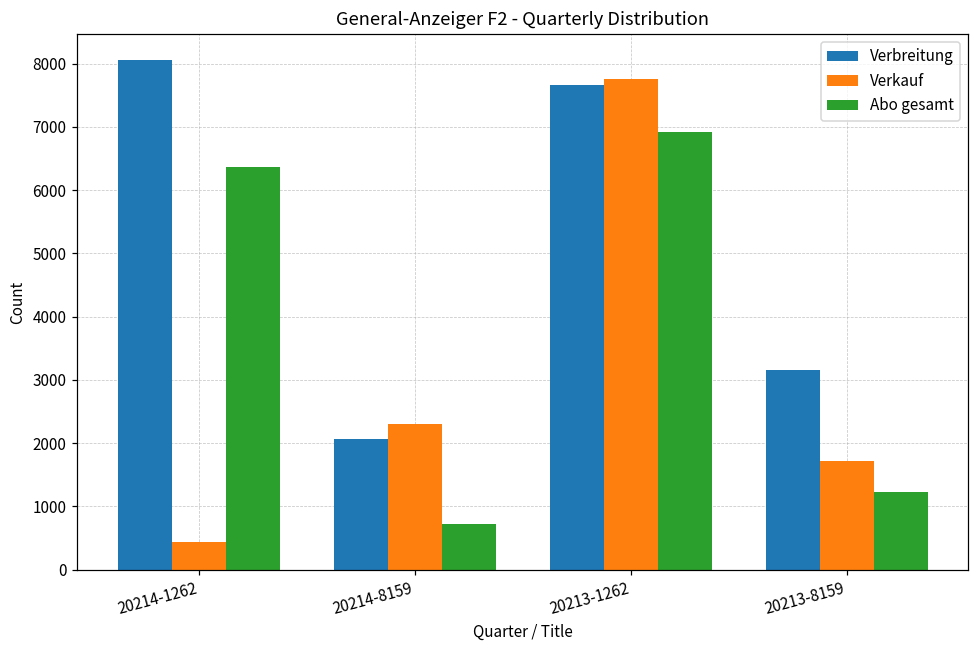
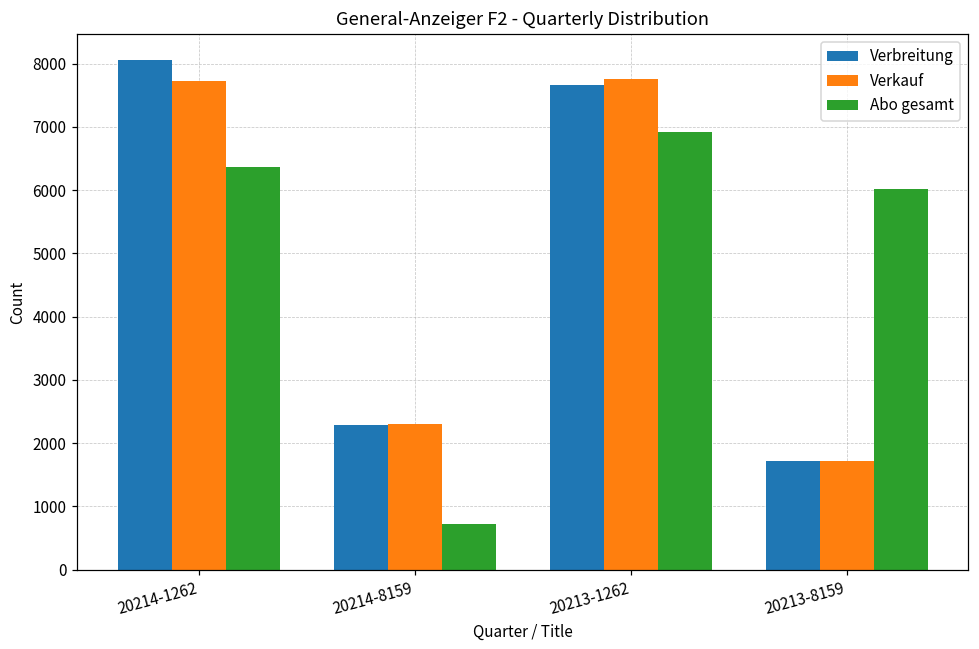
  {
    "Verbreitung": {
      "20214-1262": 8100,
-     "20214-8159": 2100,
+     "20214-8159": 2300,
      "20213-1262": 7700,
-     "20213-8159": 3100
+     "20213-8159": 1700
    },
    "Verkauf": {
-     "20214-1262": 400,
+     "20214-1262": 7700,
      "20214-8159": 2300,
      "20213-1262": 7800,
      "20213-8159": 1700
    },
    "Abo gesamt": {
      "20214-1262": 6400,
      "20214-8159": 700,
      "20213-1262": 6900,
-     "20213-8159": 1200
+     "20213-8159": 6000
    }
  }
